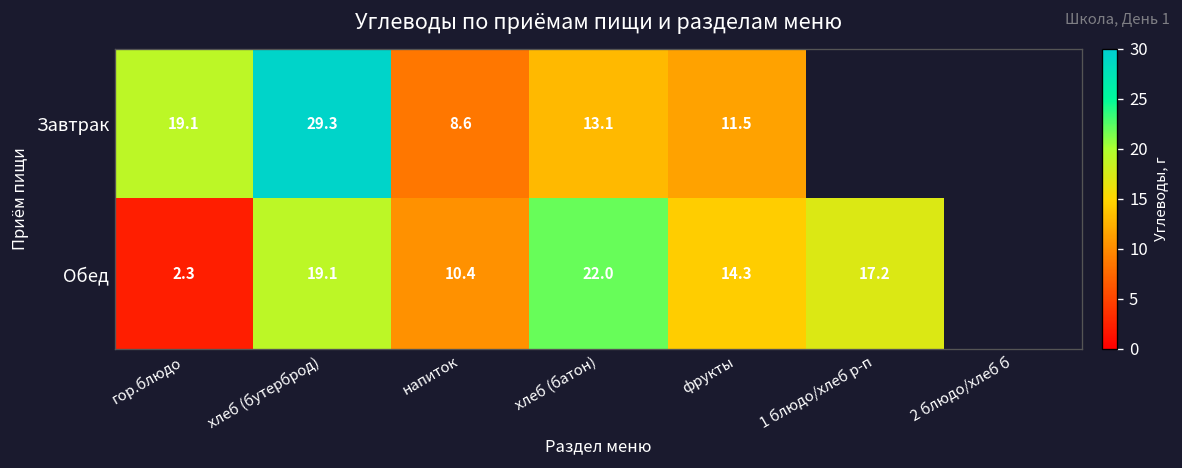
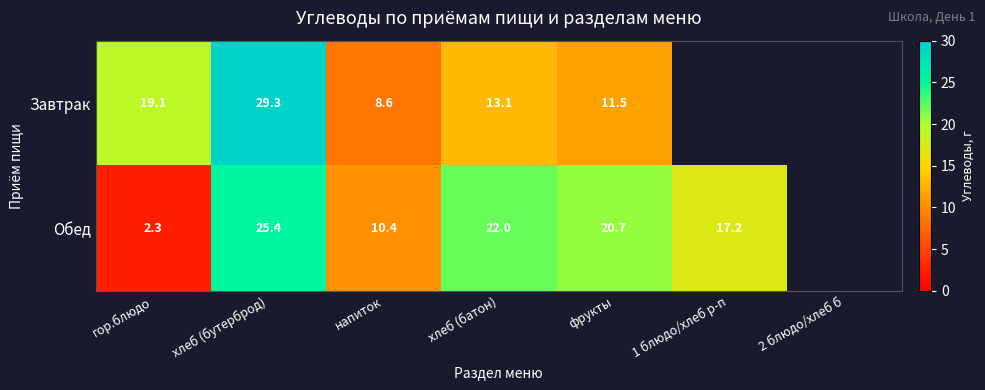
  {
    "Завтрак": {
      "гор.блюдо": 19.1,
      "хлеб (бутерброд)": 29.3,
      "напиток": 8.6,
      "хлеб (батон)": 13.1,
      "фрукты": 11.5
    },
    "Обед": {
      "гор.блюдо": 2.3,
-     "хлеб (бутерброд)": 19.1,
+     "хлеб (бутерброд)": 25.4,
      "напиток": 10.4,
      "хлеб (батон)": 22.0,
-     "фрукты": 14.3,
+     "фрукты": 20.7,
      "1 блюдо/хлеб р-п": 17.2
    }
  }
